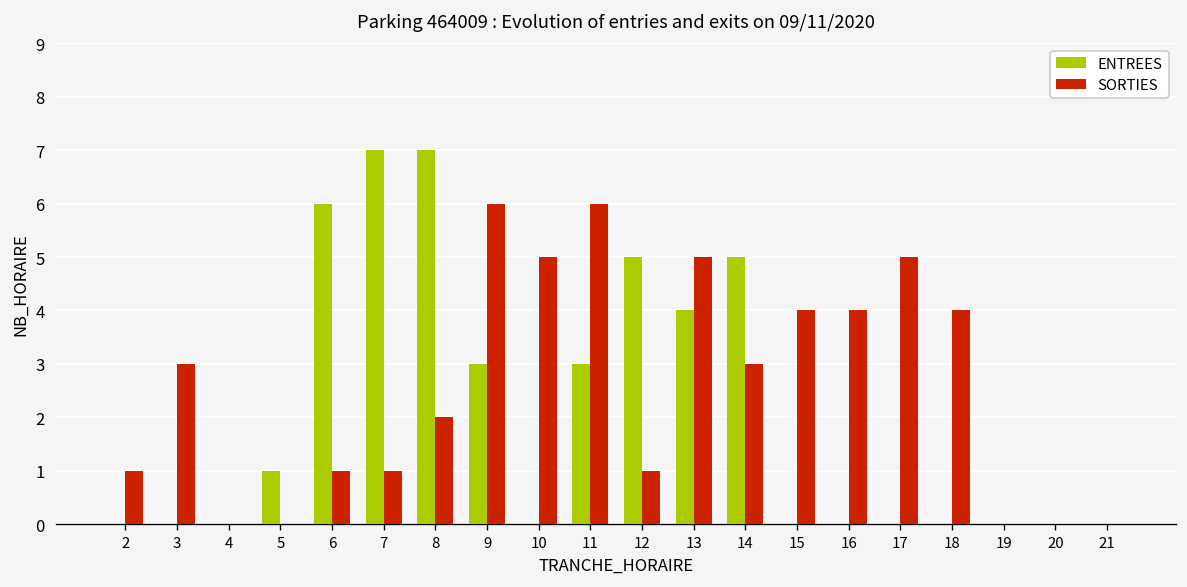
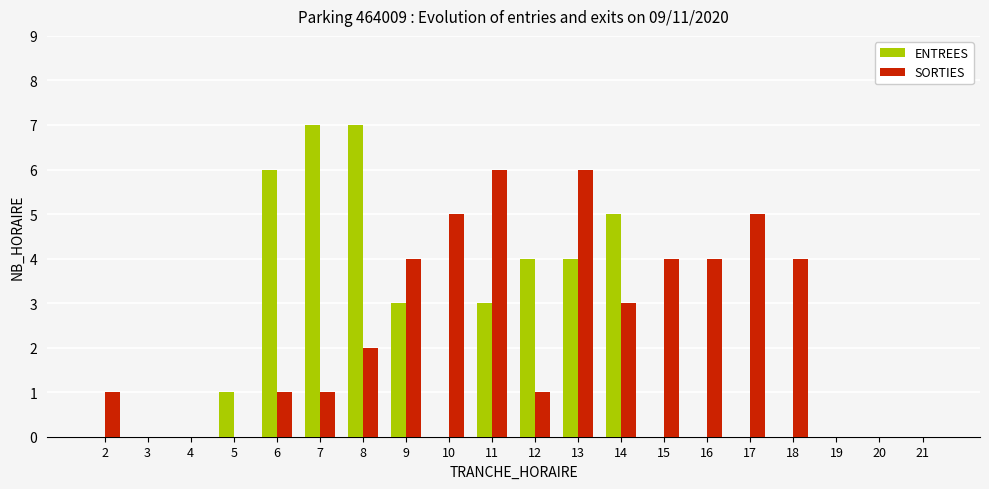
  {
    "ENTREES": {
      "2": 0,
      "3": 0,
      "4": 0,
      "5": 1,
      "6": 6,
      "7": 7,
      "8": 7,
      "9": 3,
      "10": 0,
      "11": 3,
-     "12": 5,
+     "12": 4,
      "13": 4,
      "14": 5,
      "15": 0,
      "16": 0,
      "17": 0,
      "18": 0,
      "19": 0,
      "20": 0,
      "21": 0
    },
    "SORTIES": {
      "2": 1,
-     "3": 3,
+     "3": 0,
      "4": 0,
      "5": 0,
      "6": 1,
      "7": 1,
      "8": 2,
-     "9": 6,
+     "9": 4,
      "10": 5,
      "11": 6,
      "12": 1,
-     "13": 5,
+     "13": 6,
      "14": 3,
      "15": 4,
      "16": 4,
      "17": 5,
      "18": 4,
      "19": 0,
      "20": 0,
      "21": 0
    }
  }
